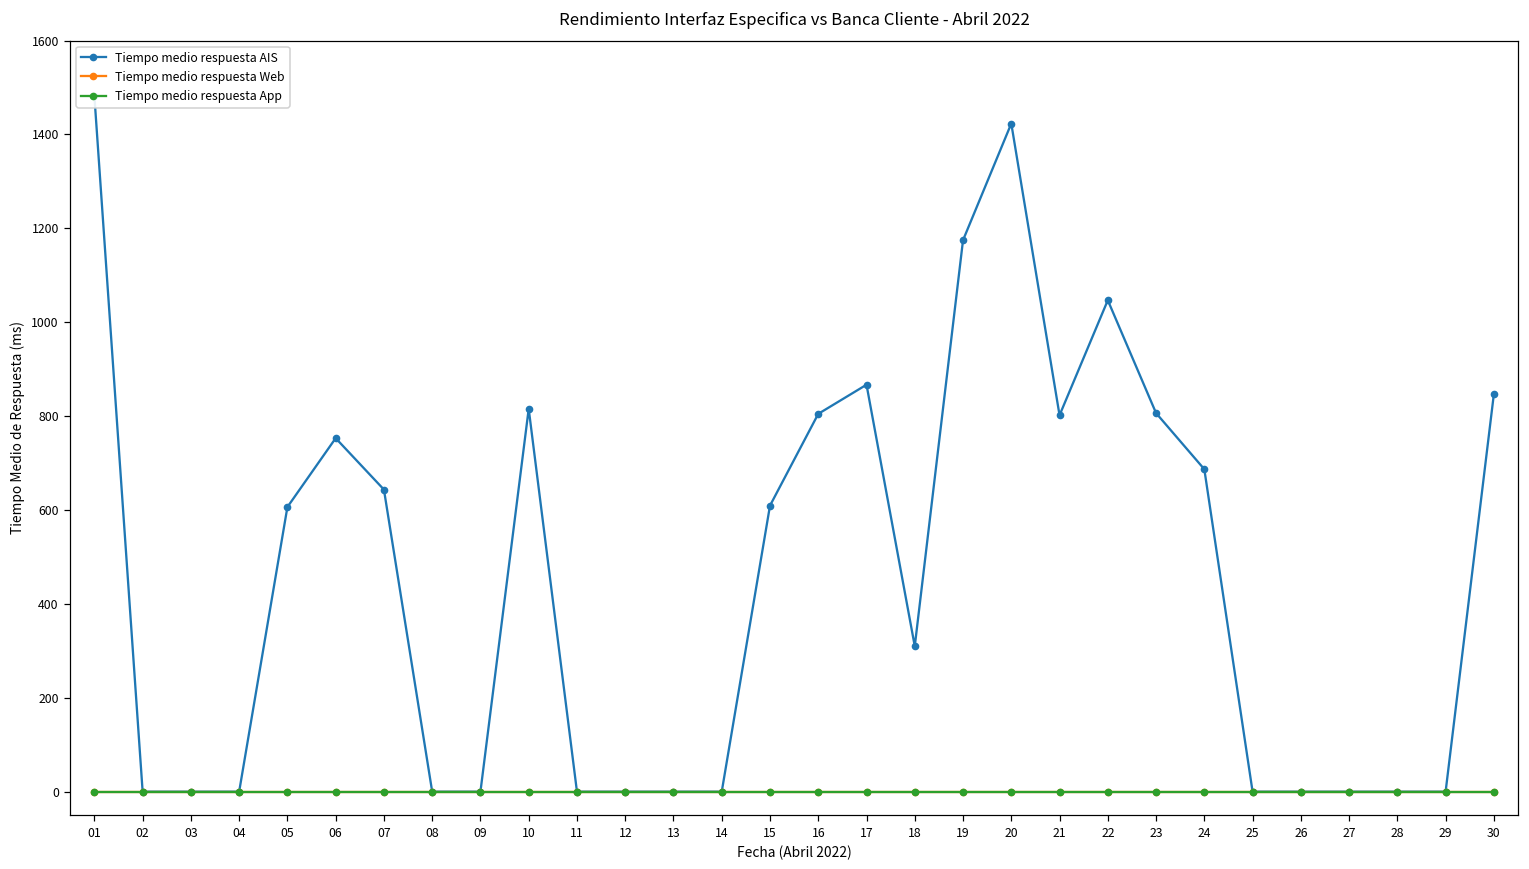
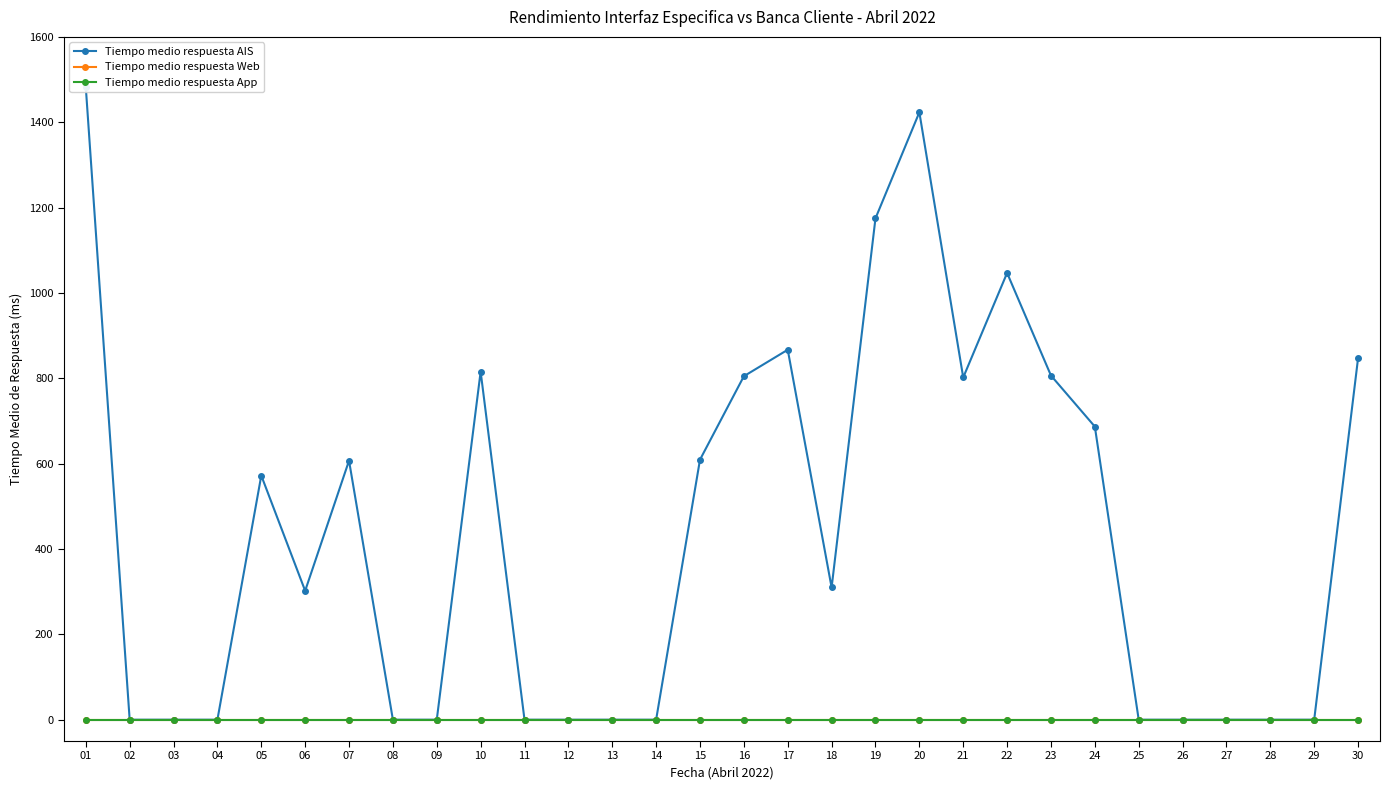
  {
    "Tiempo medio respuesta AIS": {
-     "05": 610,
-     "06": 750,
-     "07": 640,
+     "05": 570,
+     "06": 300,
+     "07": 610,
      "10": 820,
      "15": 610,
      "16": 800,
      "17": 870,
      "18": 310,
      "19": 1170,
      "20": 1420,
      "21": 800,
      "22": 1050,
      "23": 810,
      "24": 690,
      "30": 850
    },
    "Tiempo medio respuesta App": {
      "01": 0,
      "05": 0,
      "06": 0,
      "07": 0,
      "10": 0,
      "15": 0,
      "16": 0,
      "17": 0,
      "18": 0,
      "19": 0,
      "20": 0,
      "21": 0,
      "22": 0,
      "23": 0,
      "24": 0,
      "30": 0
    }
  }
